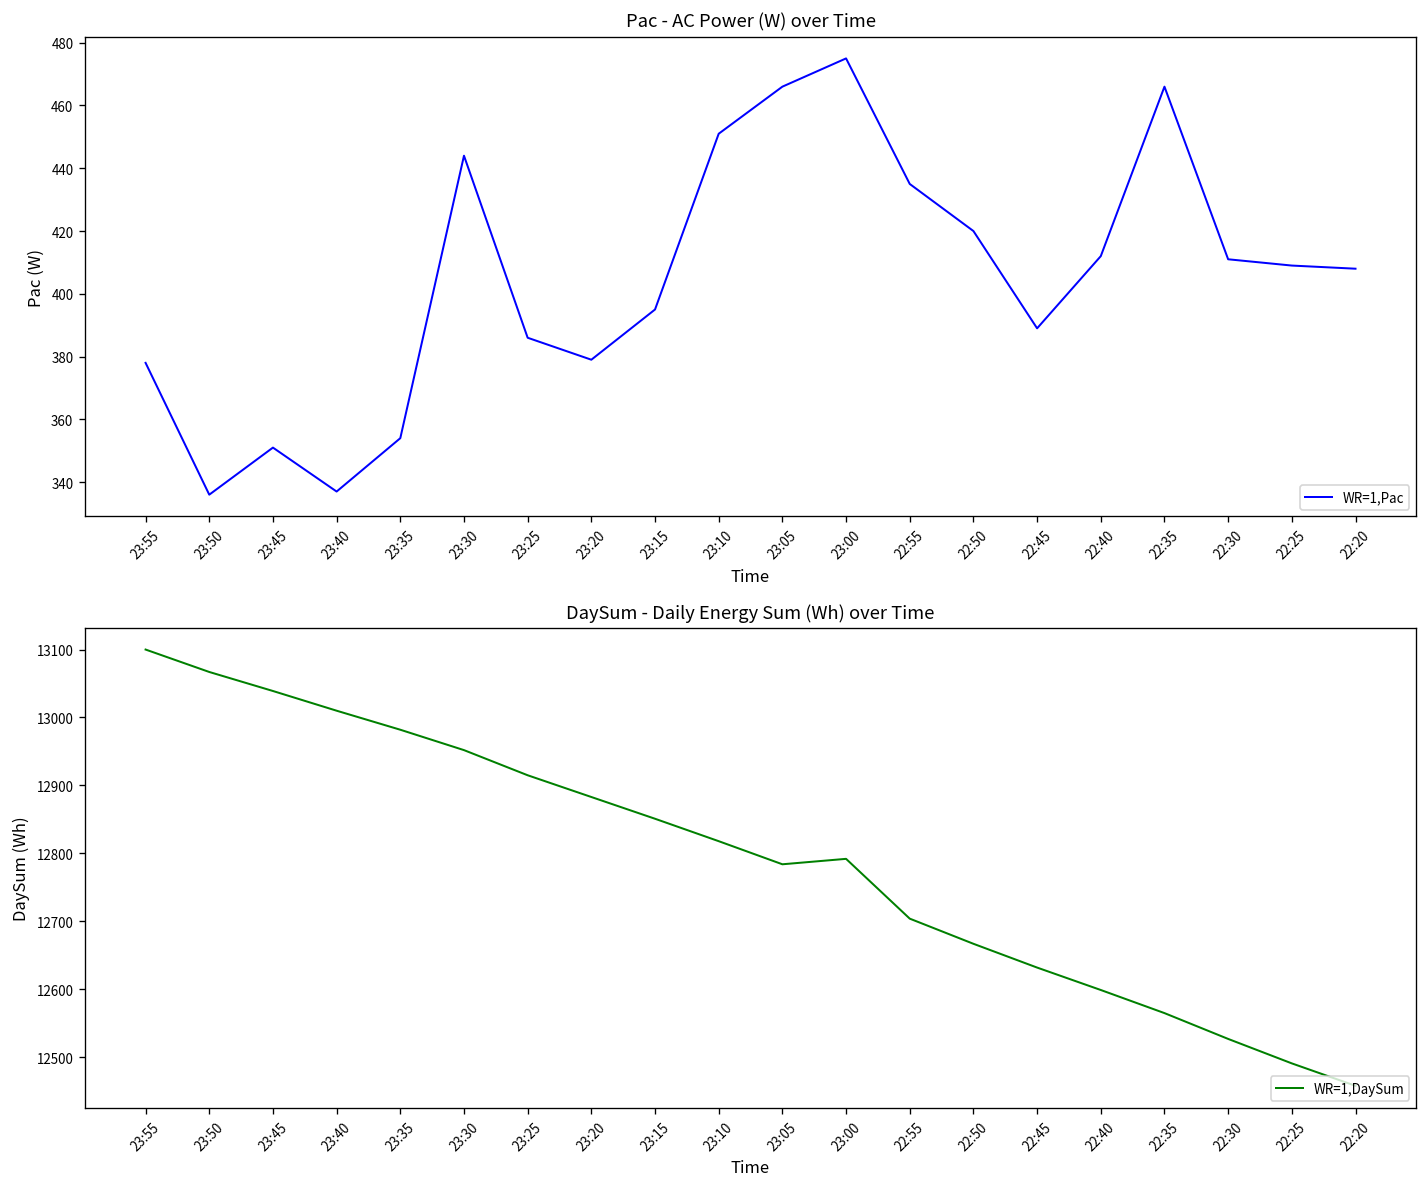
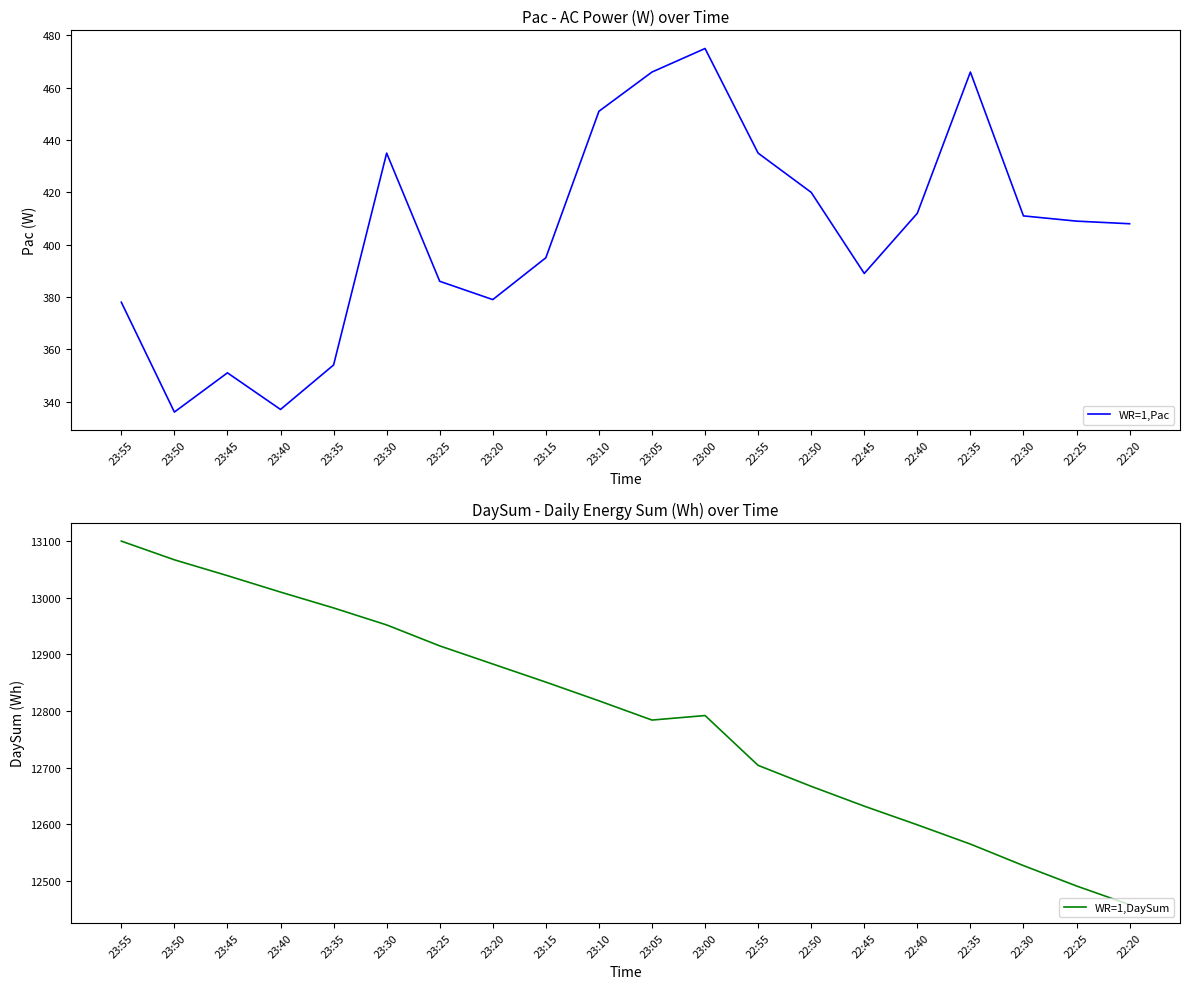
  {
    "Pac - AC Power (W) over Time": {
      "23:55": 378,
      "23:50": 336,
      "23:45": 351,
      "23:40": 337,
      "23:35": 354,
-     "23:30": 444,
+     "23:30": 435,
      "23:25": 386,
      "23:20": 379,
      "23:15": 395,
      "23:10": 451,
      "23:05": 466,
      "23:00": 475,
      "22:55": 435,
      "22:50": 420,
      "22:45": 389,
      "22:40": 412,
      "22:35": 466,
      "22:30": 411,
      "22:25": 409,
      "22:20": 408
    },
    "DaySum - Daily Energy Sum (Wh) over Time": {
      "23:55": 13100,
      "23:50": 13070,
      "23:45": 13040,
      "23:40": 13010,
      "23:35": 12980,
      "23:30": 12950,
      "23:25": 12920,
      "23:20": 12880,
      "23:15": 12850,
      "23:10": 12820,
      "23:05": 12780,
      "23:00": 12790,
      "22:55": 12700,
      "22:50": 12670,
      "22:45": 12630,
      "22:40": 12600,
      "22:35": 12570,
      "22:30": 12530,
      "22:25": 12490
    }
  }
